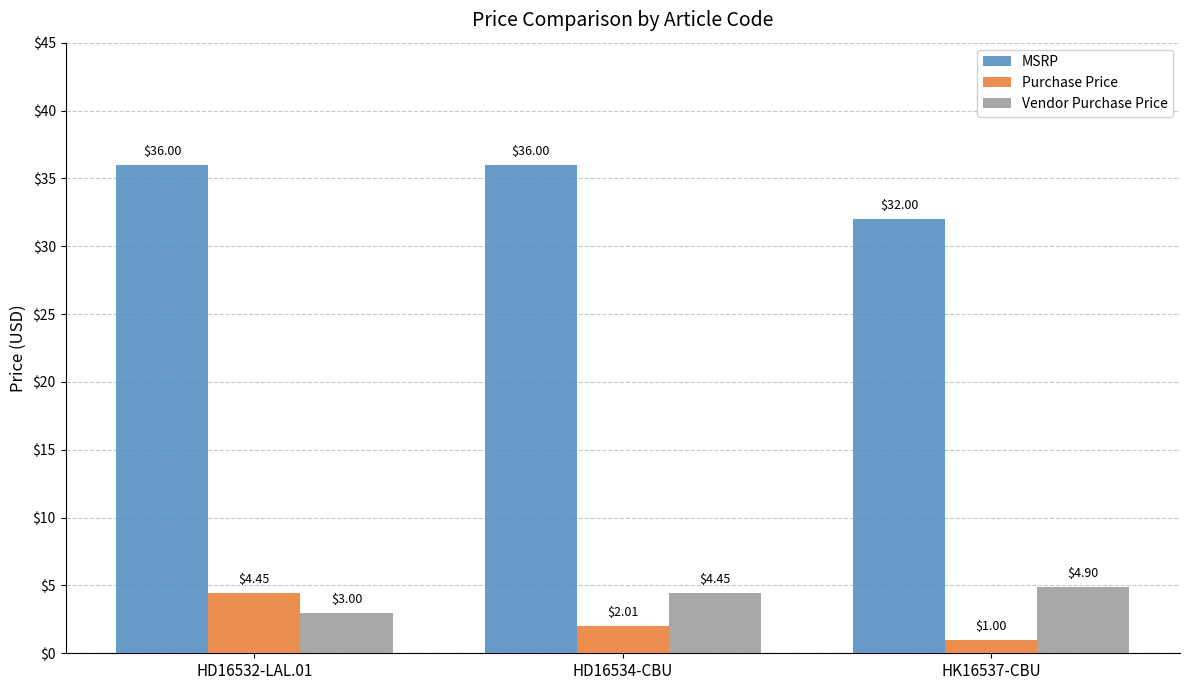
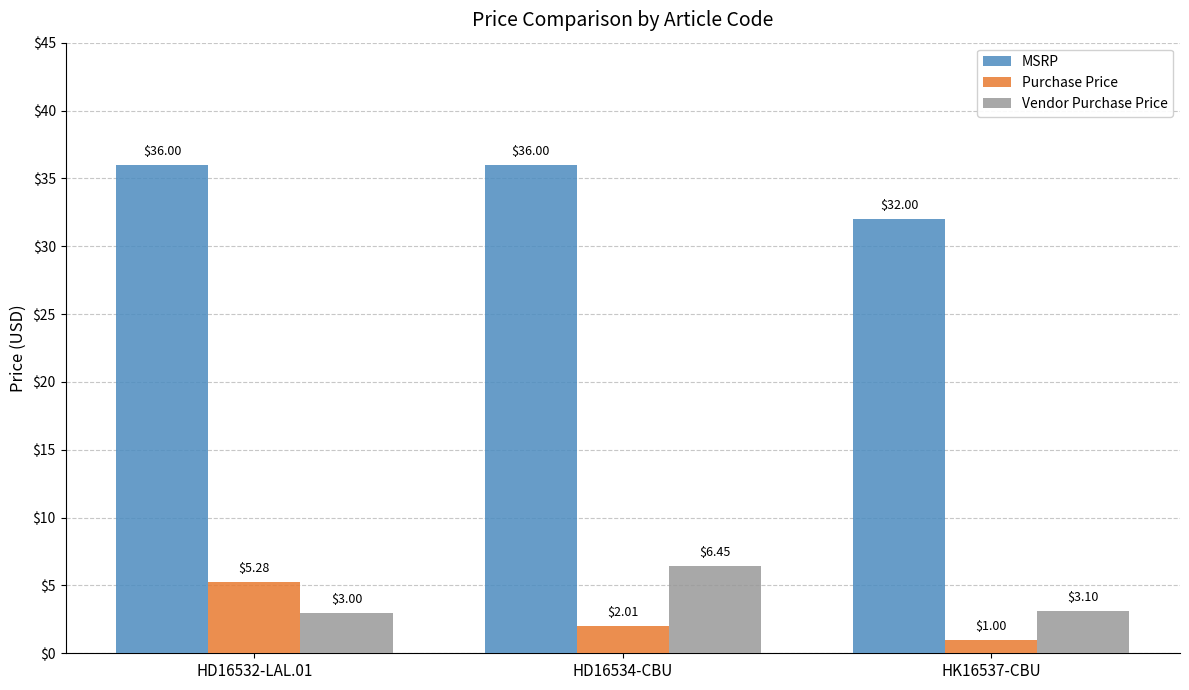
  {
    "MSRP": {
      "HD16532-LAL.01": "$36.00",
      "HD16534-CBU": "$36.00",
      "HK16537-CBU": "$32.00"
    },
    "Purchase Price": {
-     "HD16532-LAL.01": "$4.45",
+     "HD16532-LAL.01": "$5.28",
      "HD16534-CBU": "$2.01",
      "HK16537-CBU": "$1.00"
    },
    "Vendor Purchase Price": {
      "HD16532-LAL.01": "$3.00",
-     "HD16534-CBU": "$4.45",
-     "HK16537-CBU": "$4.90"
+     "HD16534-CBU": "$6.45",
+     "HK16537-CBU": "$3.10"
    }
  }
